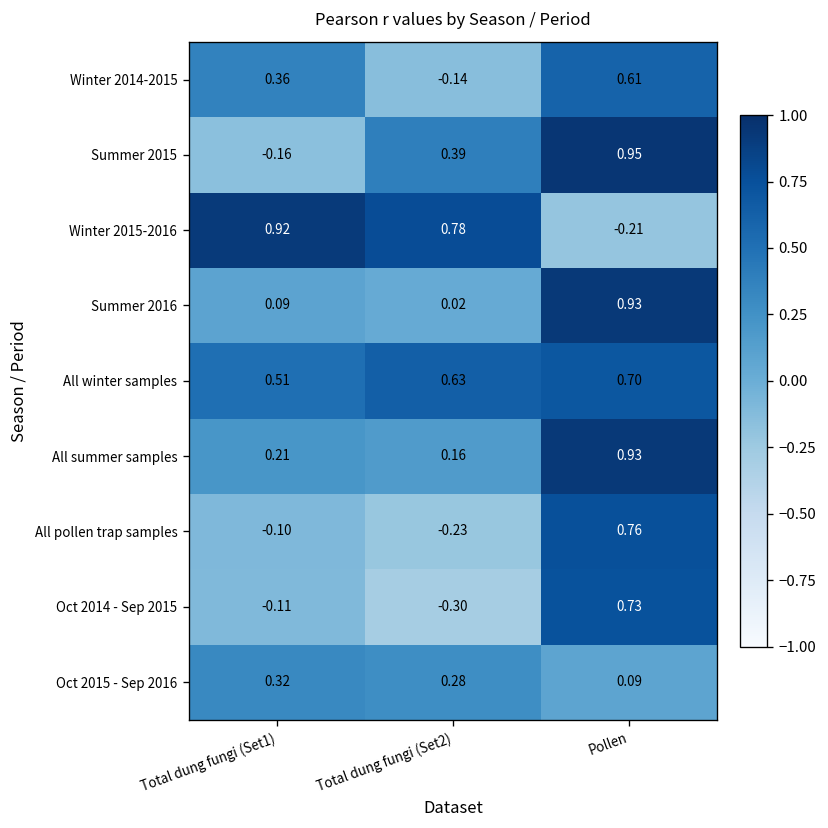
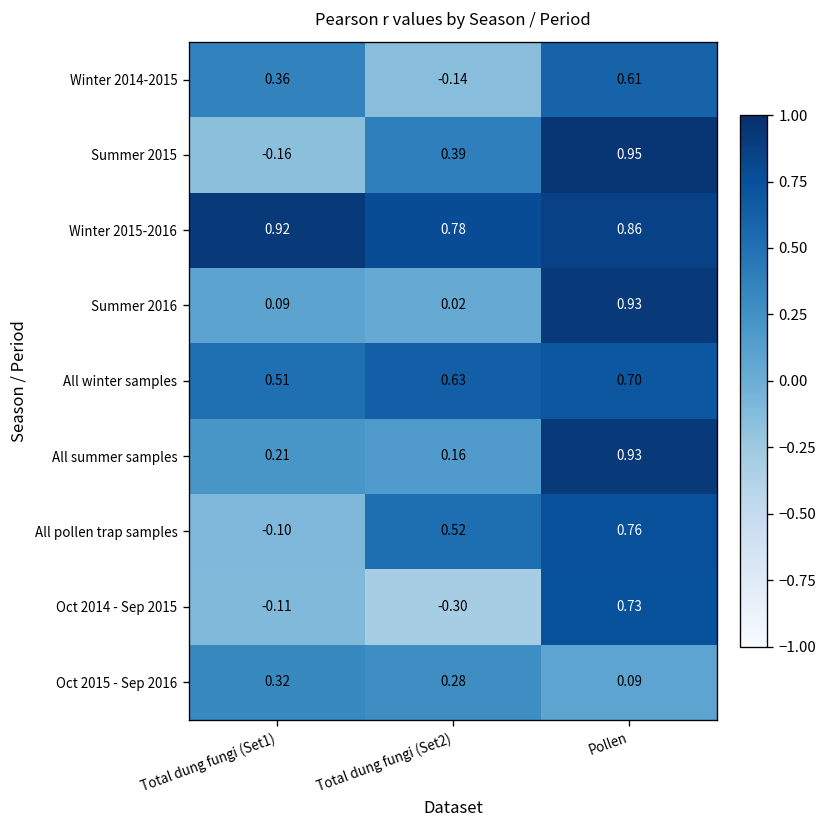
  {
    "Winter 2014-2015": {
      "Total dung fungi (Set1)": 0.36,
      "Total dung fungi (Set2)": -0.14,
      "Pollen": 0.61
    },
    "Summer 2015": {
      "Total dung fungi (Set1)": -0.16,
      "Total dung fungi (Set2)": 0.39,
      "Pollen": 0.95
    },
    "Winter 2015-2016": {
      "Total dung fungi (Set1)": 0.92,
      "Total dung fungi (Set2)": 0.78,
-     "Pollen": -0.21
+     "Pollen": 0.86
    },
    "Summer 2016": {
      "Total dung fungi (Set1)": 0.09,
      "Total dung fungi (Set2)": 0.02,
      "Pollen": 0.93
    },
    "All winter samples": {
      "Total dung fungi (Set1)": 0.51,
      "Total dung fungi (Set2)": 0.63,
      "Pollen": 0.70
    },
    "All summer samples": {
      "Total dung fungi (Set1)": 0.21,
      "Total dung fungi (Set2)": 0.16,
      "Pollen": 0.93
    },
    "All pollen trap samples": {
      "Total dung fungi (Set1)": -0.10,
-     "Total dung fungi (Set2)": -0.23,
+     "Total dung fungi (Set2)": 0.52,
      "Pollen": 0.76
    },
    "Oct 2014 - Sep 2015": {
      "Total dung fungi (Set1)": -0.11,
      "Total dung fungi (Set2)": -0.30,
      "Pollen": 0.73
    },
    "Oct 2015 - Sep 2016": {
      "Total dung fungi (Set1)": 0.32,
      "Total dung fungi (Set2)": 0.28,
      "Pollen": 0.09
    }
  }
